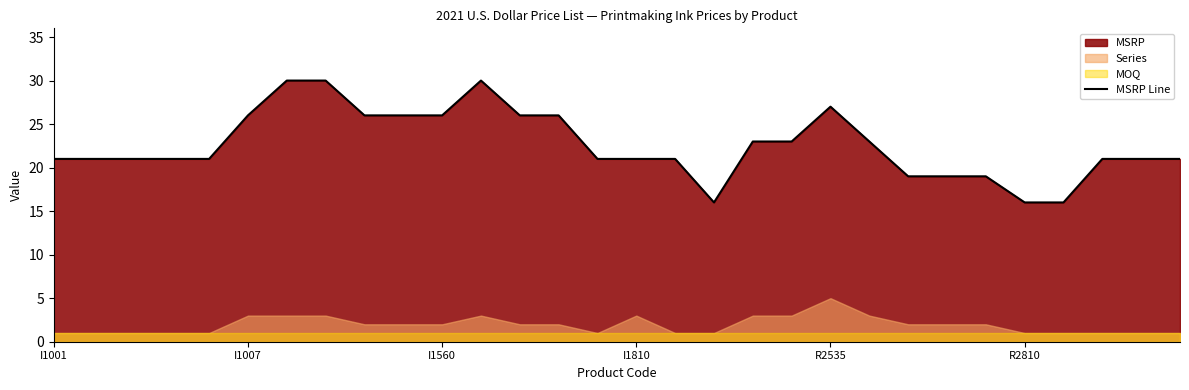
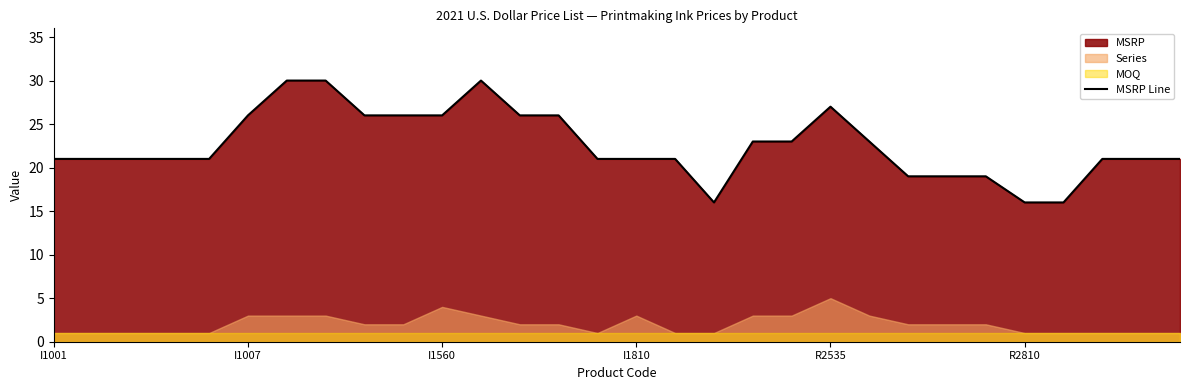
  {
    "MSRP": {
      "I1001": 21,
      "I1007": 26,
      "I1560": 26,
      "I1810": 21,
      "R2535": 27,
      "R2810": 16
    },
    "Series": {
      "I1007": 3,
-     "I1560": 2,
+     "I1560": 4,
      "I1810": 3,
      "R2535": 5
    },
    "MOQ": {
      "I1007": 1,
      "I1560": 1,
      "I1810": 1,
      "R2535": 1
    }
  }
